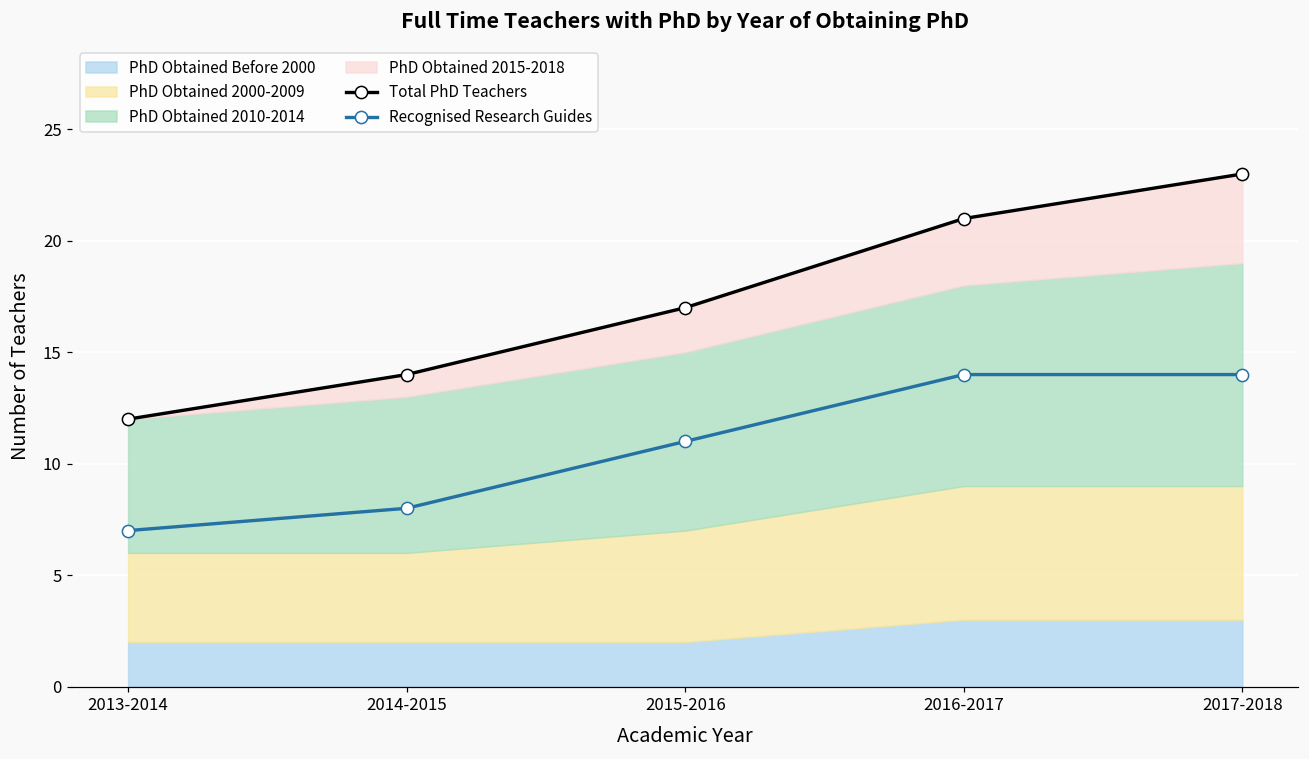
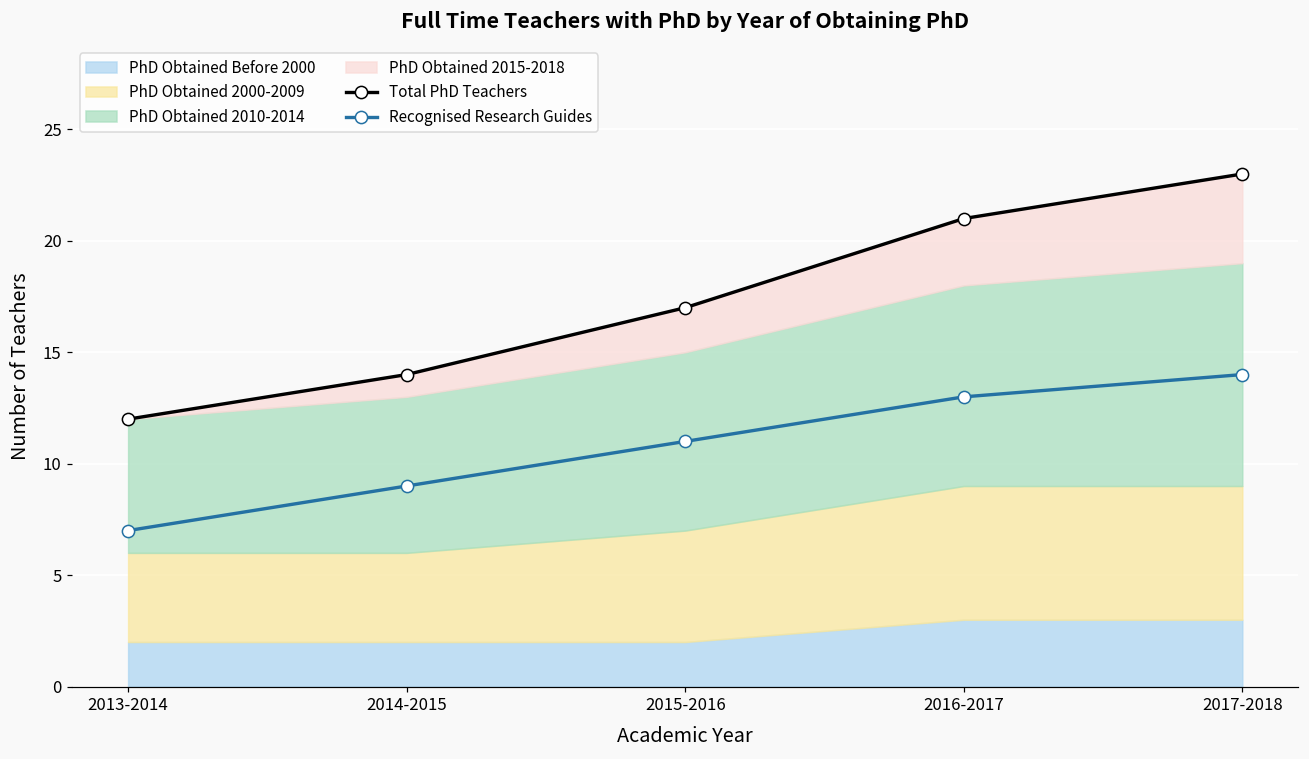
  {
    "Recognised Research Guides": {
      "2013-2014": 7,
-     "2014-2015": 8,
+     "2014-2015": 9,
      "2015-2016": 11,
-     "2016-2017": 14,
+     "2016-2017": 13,
      "2017-2018": 14
    }
  }
